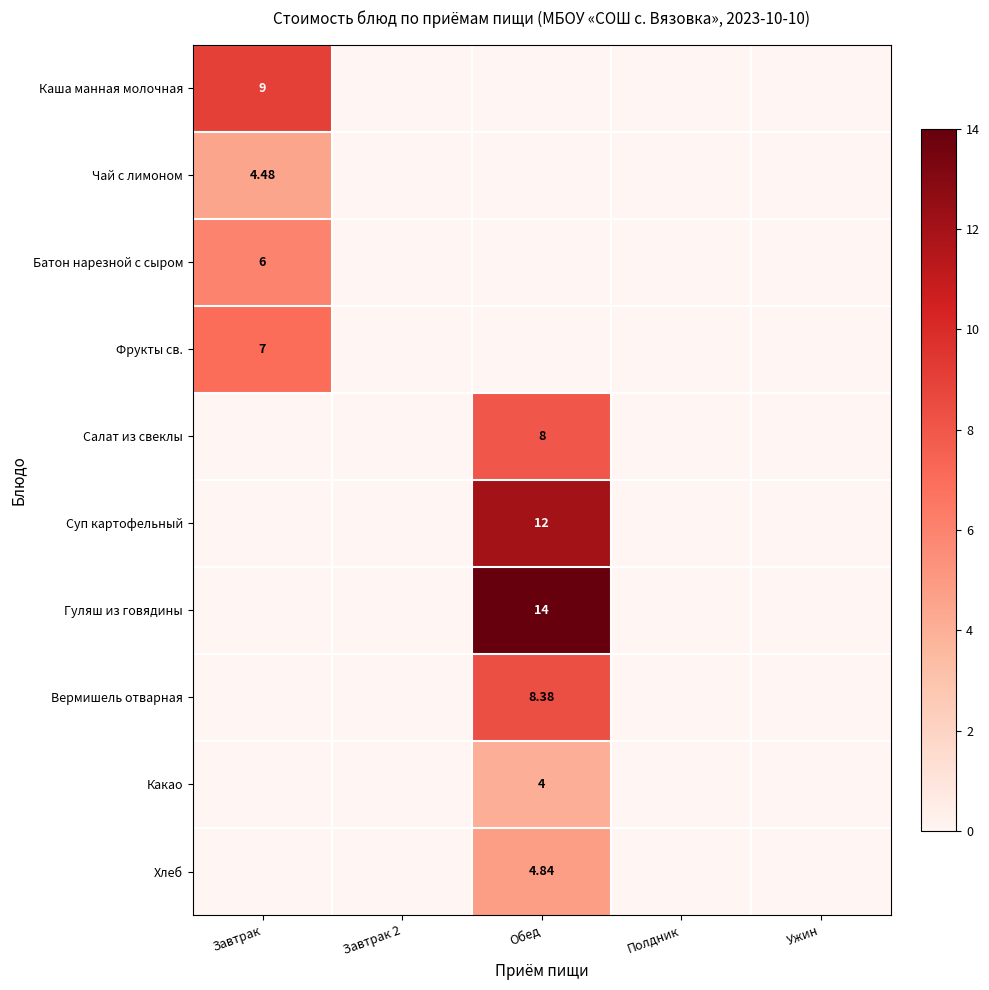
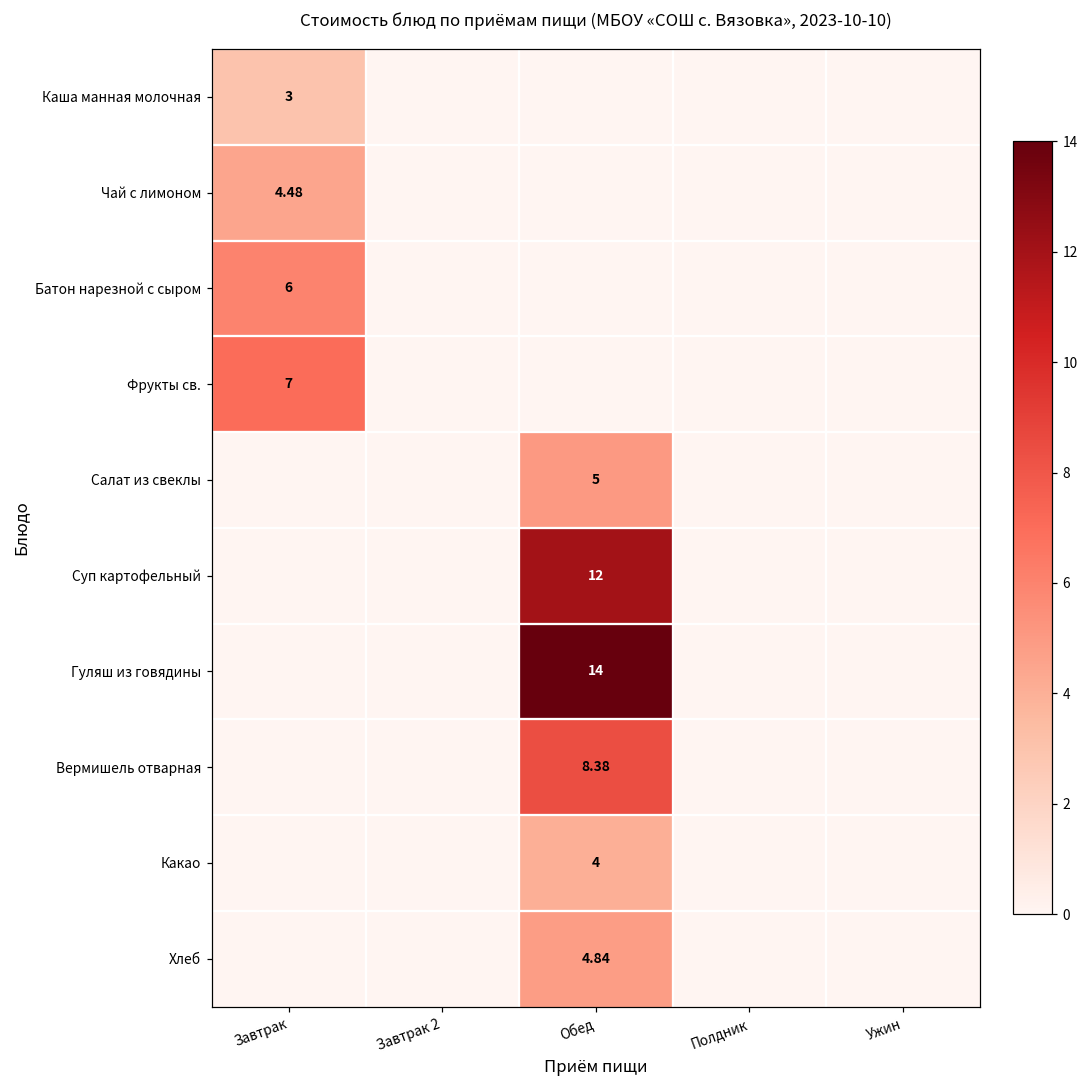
  {
    "Каша манная молочная": {
-     "Завтрак": 9
+     "Завтрак": 3
    },
    "Чай с лимоном": {
      "Завтрак": 4.48
    },
    "Батон нарезной с сыром": {
      "Завтрак": 6
    },
    "Фрукты св.": {
      "Завтрак": 7
    },
    "Салат из свеклы": {
-     "Обед": 8
+     "Обед": 5
    },
    "Суп картофельный": {
      "Обед": 12
    },
    "Гуляш из говядины": {
      "Обед": 14
    },
    "Вермишель отварная": {
      "Обед": 8.38
    },
    "Какао": {
      "Обед": 4
    },
    "Хлеб": {
      "Обед": 4.84
    }
  }
